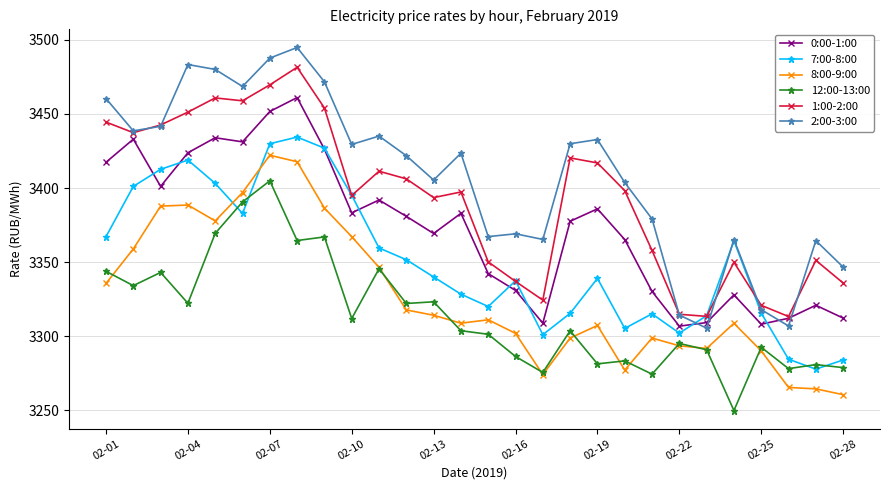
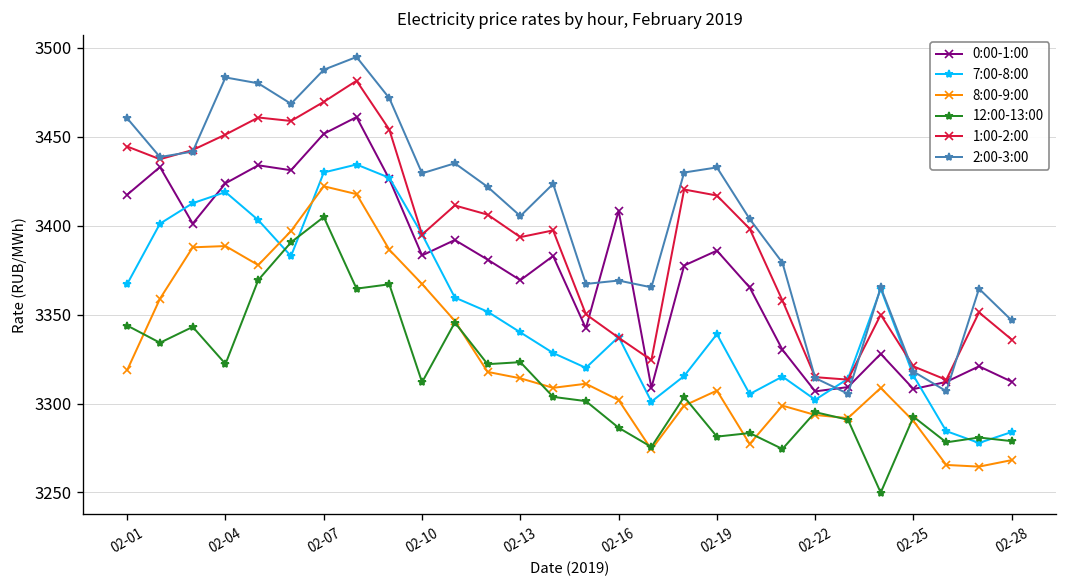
  {
    "0:00-1:00": {
      "02-01": 3417,
      "02-04": 3424,
      "02-07": 3452,
      "02-10": 3383,
      "02-13": 3369,
-     "02-16": 3331,
+     "02-16": 3408,
      "02-19": 3386,
      "02-22": 3307,
      "02-25": 3308,
      "02-28": 3312
    },
    "7:00-8:00": {
      "02-01": 3367,
      "02-04": 3419,
      "02-07": 3430,
      "02-13": 3340,
      "02-19": 3339,
      "02-22": 3302,
      "02-25": 3316,
      "02-28": 3284
    },
    "8:00-9:00": {
-     "02-01": 3336,
+     "02-01": 3319,
      "02-04": 3389,
      "02-07": 3422,
      "02-10": 3367,
      "02-13": 3314,
      "02-16": 3302,
      "02-19": 3307,
      "02-25": 3290,
-     "02-28": 3261
+     "02-28": 3268
    },
    "12:00-13:00": {
      "02-01": 3344,
      "02-04": 3322,
      "02-07": 3405,
      "02-10": 3312,
      "02-13": 3323,
      "02-16": 3286,
      "02-19": 3281,
      "02-25": 3293,
      "02-28": 3279
    },
    "1:00-2:00": {
      "02-01": 3445,
      "02-04": 3451,
      "02-07": 3470,
      "02-13": 3394,
      "02-19": 3417,
      "02-25": 3321,
      "02-28": 3336
    },
    "2:00-3:00": {
      "02-01": 3460,
      "02-04": 3483,
      "02-07": 3488,
      "02-10": 3429,
      "02-13": 3405,
      "02-16": 3369,
      "02-19": 3433,
      "02-25": 3318,
      "02-28": 3347
    }
  }
